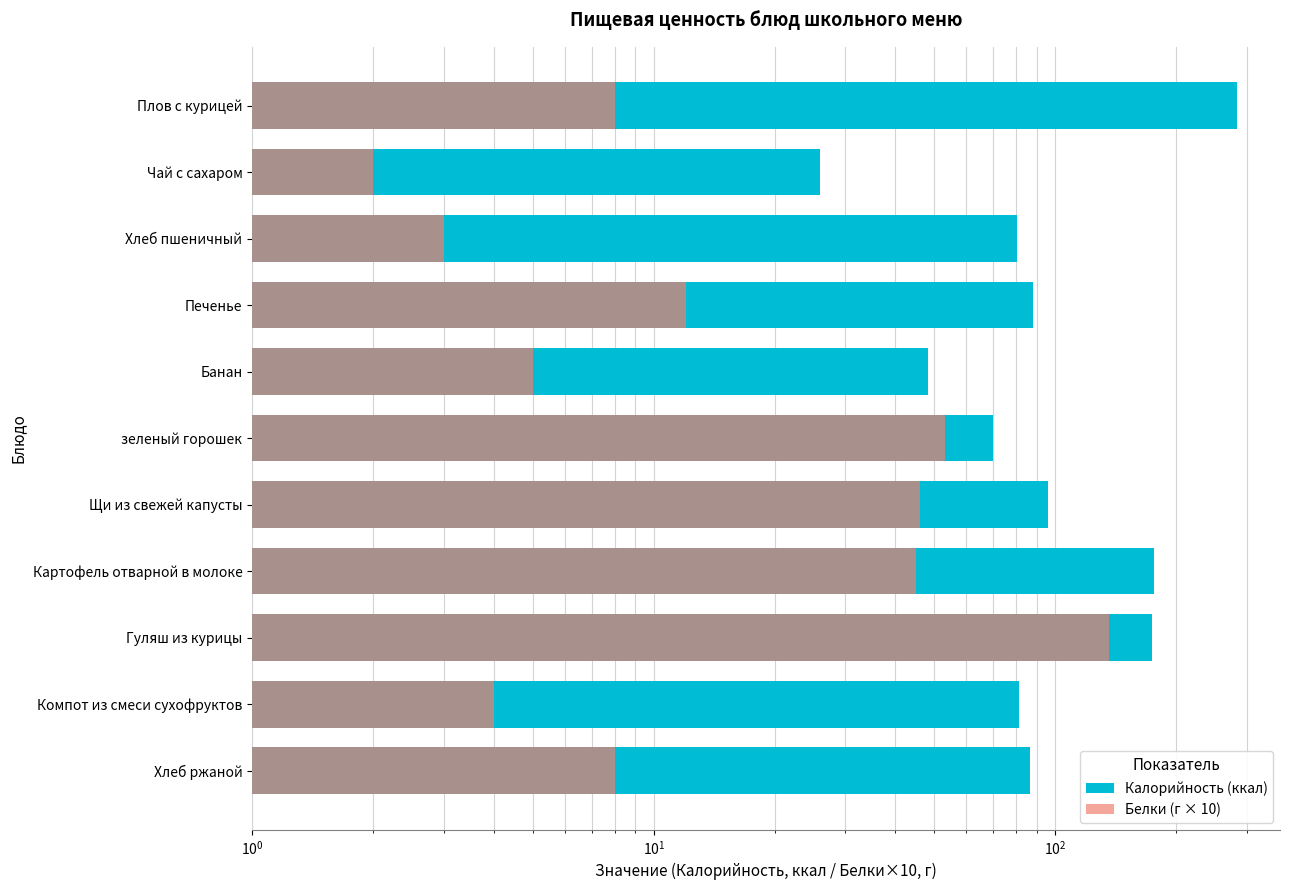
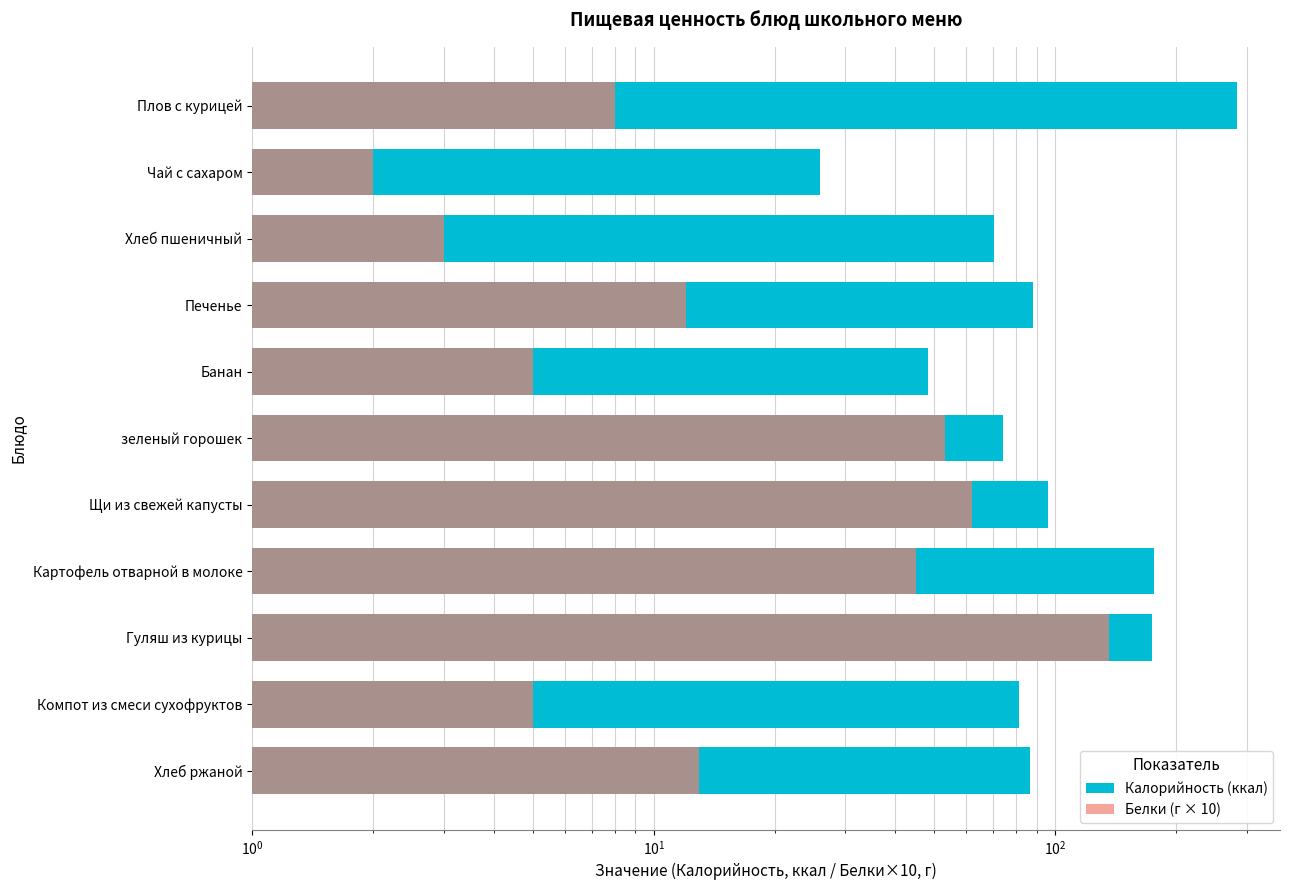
  {
    "Калорийность (ккал)": {
      "Плов с курицей": 280,
      "Чай с сахаром": 26,
-     "Хлеб пшеничный": 80,
+     "Хлеб пшеничный": 70,
      "Печенье": 88,
      "Банан": 48,
-     "зеленый горошек": 70,
+     "зеленый горошек": 74,
      "Щи из свежей капусты": 96,
      "Картофель отварной в молоке": 180,
      "Гуляш из курицы": 170,
      "Компот из смеси сухофруктов": 81,
      "Хлеб ржаной": 87
    },
    "Белки (г × 10)": {
-     "Щи из свежей капусты": 46,
-     "Компот из смеси сухофруктов": 4.0,
-     "Хлеб ржаной": 8.0
+     "Щи из свежей капусты": 62,
+     "Компот из смеси сухофруктов": 5.0,
+     "Хлеб ржаной": 13.0
    }
  }
